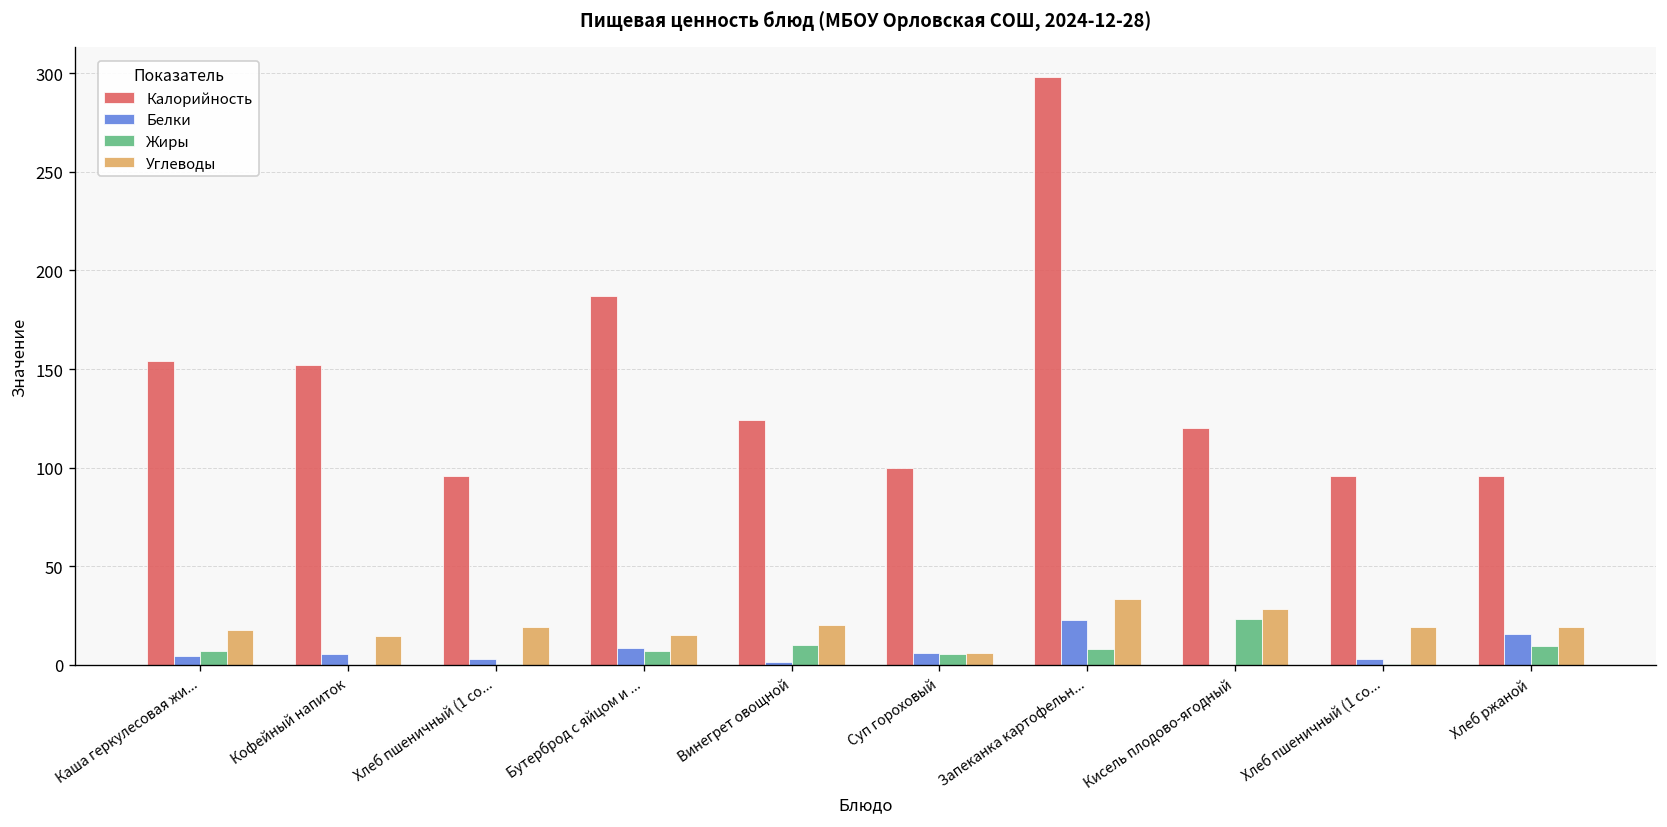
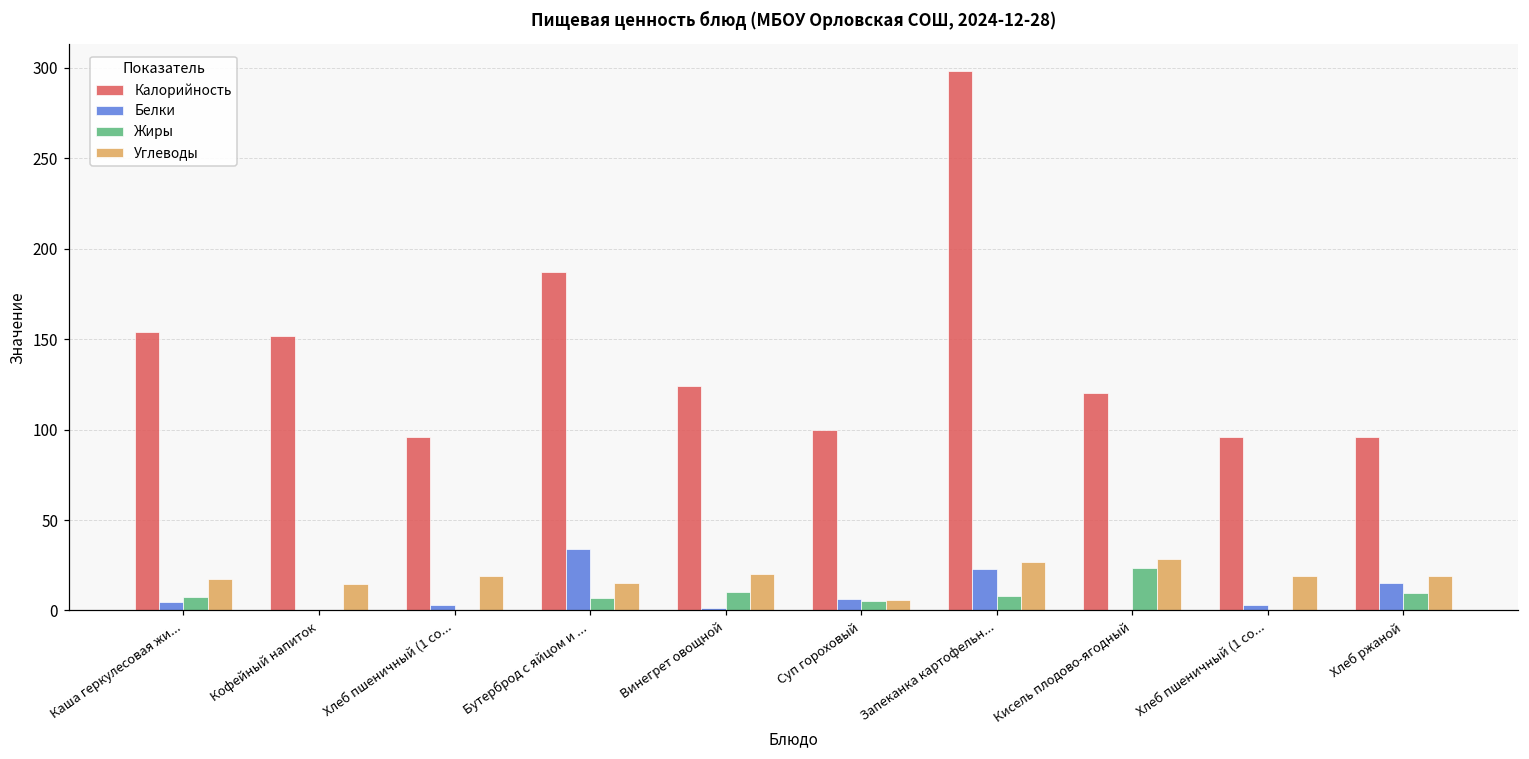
  {
    "Калорийность": {
      "Каша геркулесовая жи...": 154,
      "Кофейный напиток": 152,
      "Бутерброд с яйцом и ...": 187,
      "Винегрет овощной": 124,
      "Суп гороховый": 100,
      "Запеканка картофельн...": 298,
      "Кисель плодово-ягодный": 120,
      "Хлеб ржаной": 96
    },
    "Белки": {
      "Каша геркулесовая жи...": 5,
-     "Кофейный напиток": 6,
-     "Бутерброд с яйцом и ...": 9,
+     "Кофейный напиток": 0,
+     "Бутерброд с яйцом и ...": 34,
      "Суп гороховый": 6,
      "Запеканка картофельн...": 23,
      "Хлеб ржаной": 15
    },
    "Жиры": {
      "Каша геркулесовая жи...": 7,
      "Кофейный напиток": 0,
      "Бутерброд с яйцом и ...": 7,
      "Винегрет овощной": 10,
      "Суп гороховый": 5,
      "Запеканка картофельн...": 8,
      "Кисель плодово-ягодный": 24,
      "Хлеб ржаной": 9
    },
    "Углеводы": {
      "Каша геркулесовая жи...": 18,
      "Кофейный напиток": 15,
      "Бутерброд с яйцом и ...": 15,
      "Винегрет овощной": 20,
      "Суп гороховый": 6,
-     "Запеканка картофельн...": 34,
+     "Запеканка картофельн...": 27,
      "Кисель плодово-ягодный": 29,
      "Хлеб ржаной": 19
    }
  }
